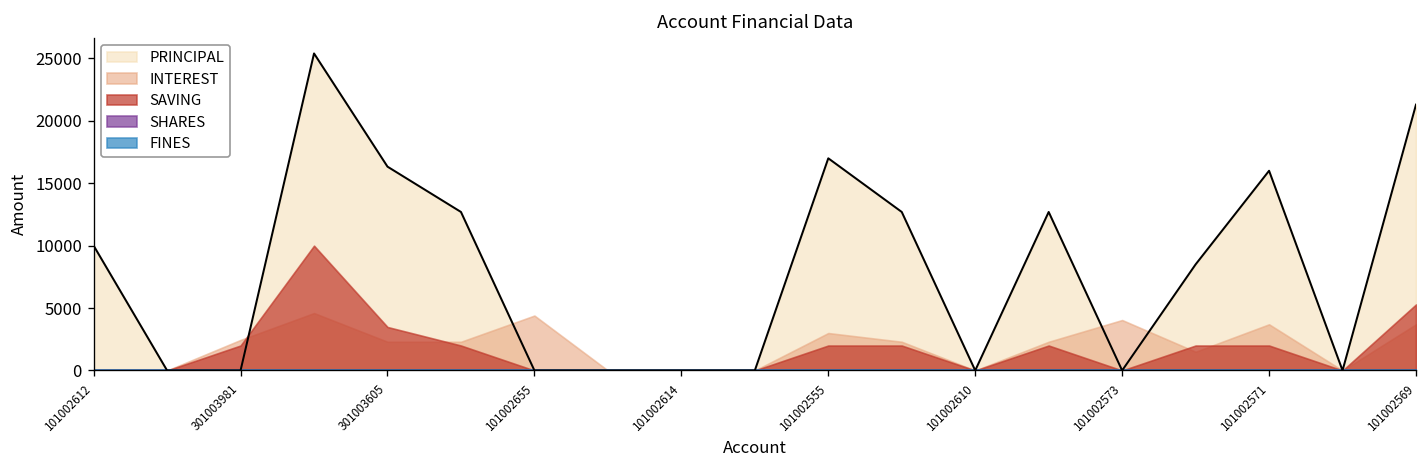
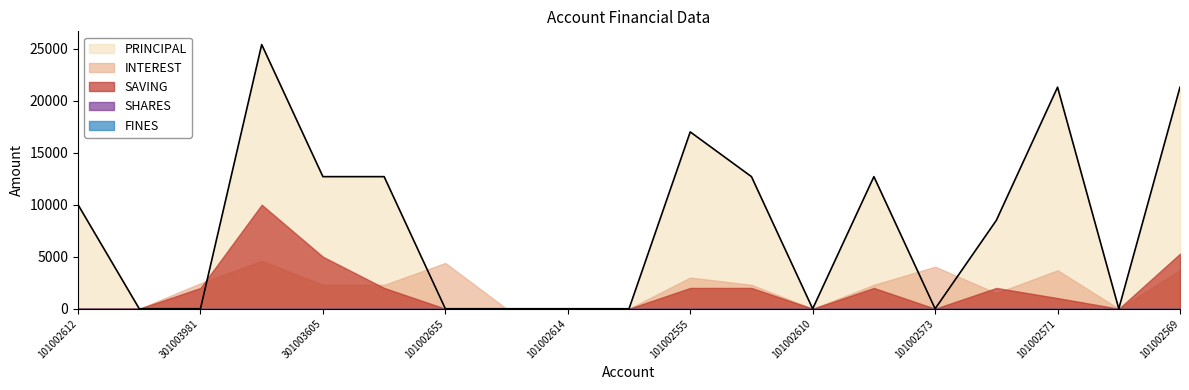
  {
    "PRINCIPAL": {
      "101002612": 10000,
-     "301003605": 16300,
+     "301003605": 12700,
      "101002555": 17000,
-     "101002571": 16000,
+     "101002571": 21300,
      "101002569": 21300
    },
    "INTEREST": {
      "301003981": 2400,
      "301003605": 2300,
      "101002655": 4400,
      "101002555": 3000,
      "101002573": 4000,
      "101002571": 3700,
      "101002569": 3700
    },
    "SAVING": {
      "301003981": 2000,
-     "301003605": 3500,
+     "301003605": 5000,
      "101002555": 2000,
-     "101002571": 2000,
+     "101002571": 1000,
      "101002569": 5300
    },
    "FINES": {
      "301003605": 0,
      "101002555": 0,
      "101002571": 0,
      "101002569": 0
    }
  }
